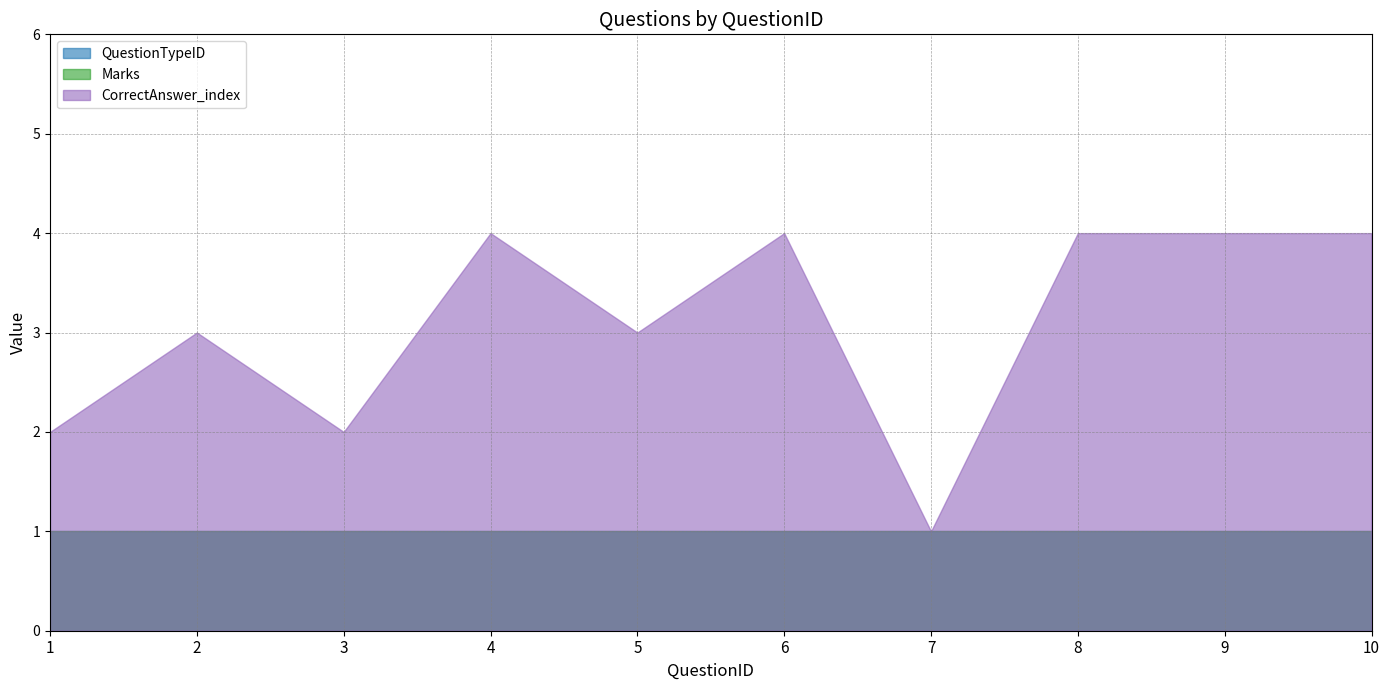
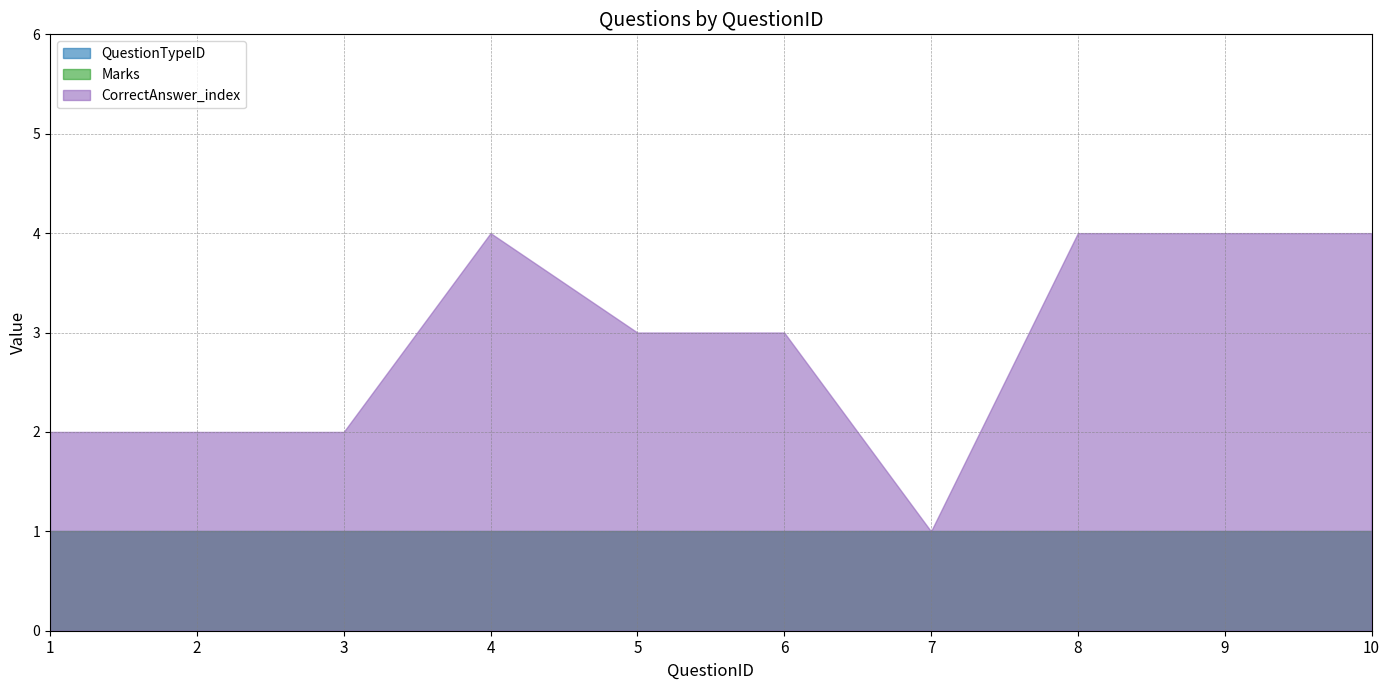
  {
    "Marks": {
      "1": 1,
      "2": 1,
      "3": 1,
      "4": 1,
      "5": 1,
      "6": 1,
      "8": 1,
      "9": 1,
      "10": 1
    },
    "CorrectAnswer_index": {
      "1": 2,
-     "2": 3,
+     "2": 2,
      "3": 2,
      "4": 4,
      "5": 3,
-     "6": 4,
+     "6": 3,
      "8": 4,
      "9": 4,
      "10": 4
    }
  }
